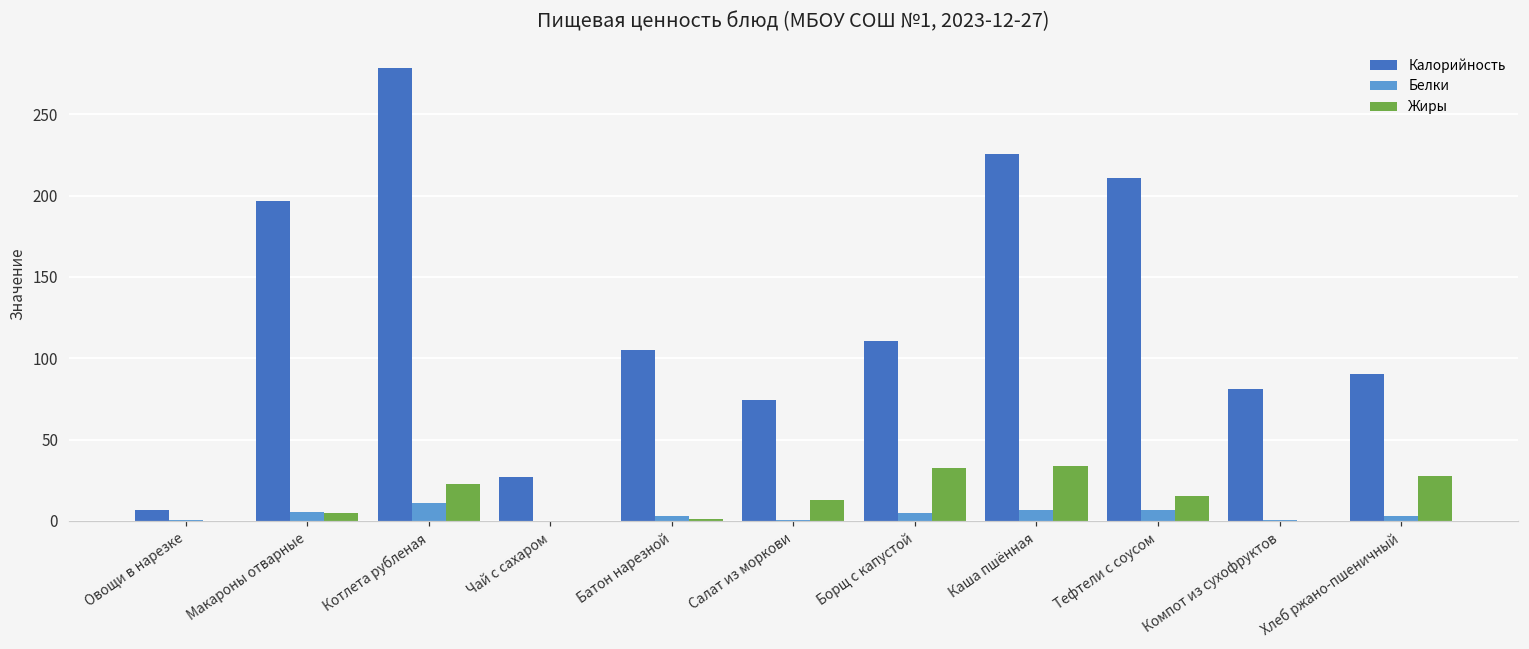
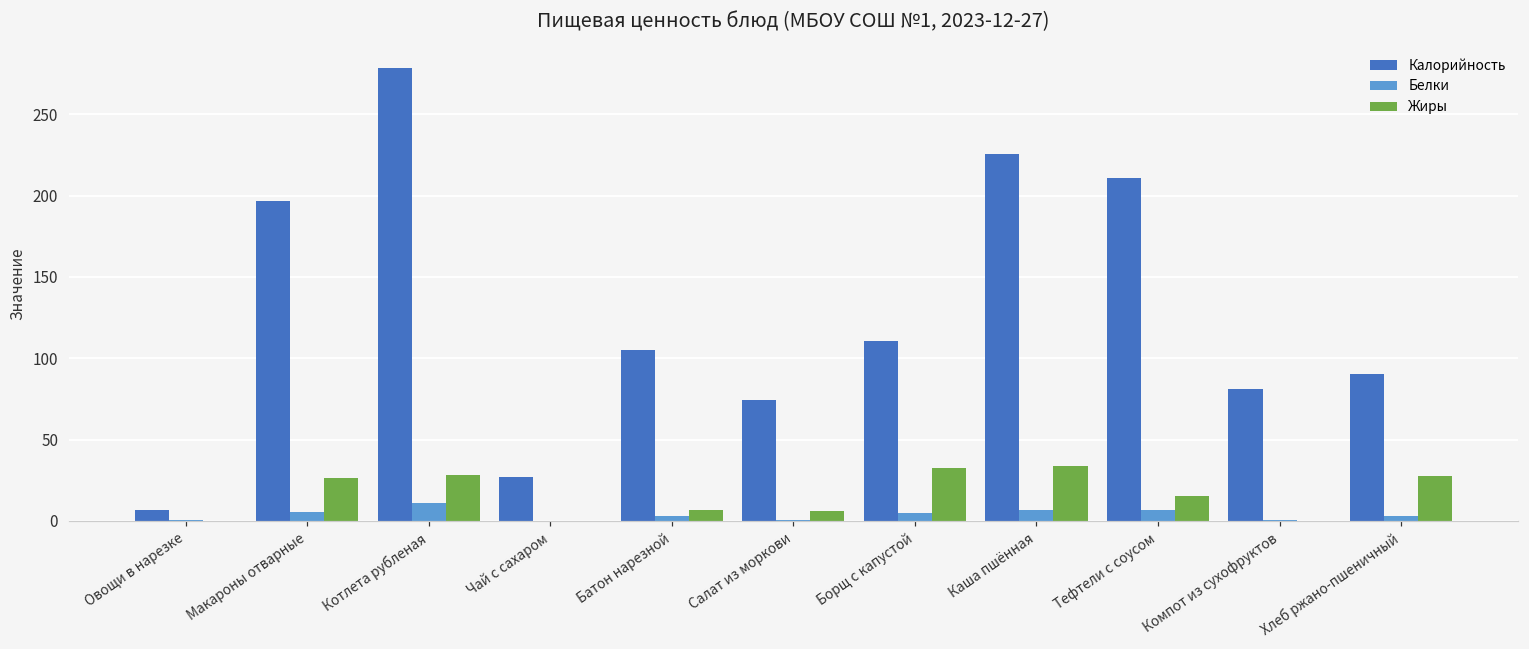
  {
    "Жиры": {
-     "Макароны отварные": 5,
-     "Котлета рубленая": 23,
+     "Макароны отварные": 27,
+     "Котлета рубленая": 28,
      "Чай с сахаром": 0,
-     "Батон нарезной": 1,
-     "Салат из моркови": 13,
+     "Батон нарезной": 7,
+     "Салат из моркови": 6,
      "Борщ с капустой": 32,
      "Каша пшённая": 34,
      "Тефтели с соусом": 15,
      "Компот из сухофруктов": 0,
      "Хлеб ржано-пшеничный": 28
    }
  }
